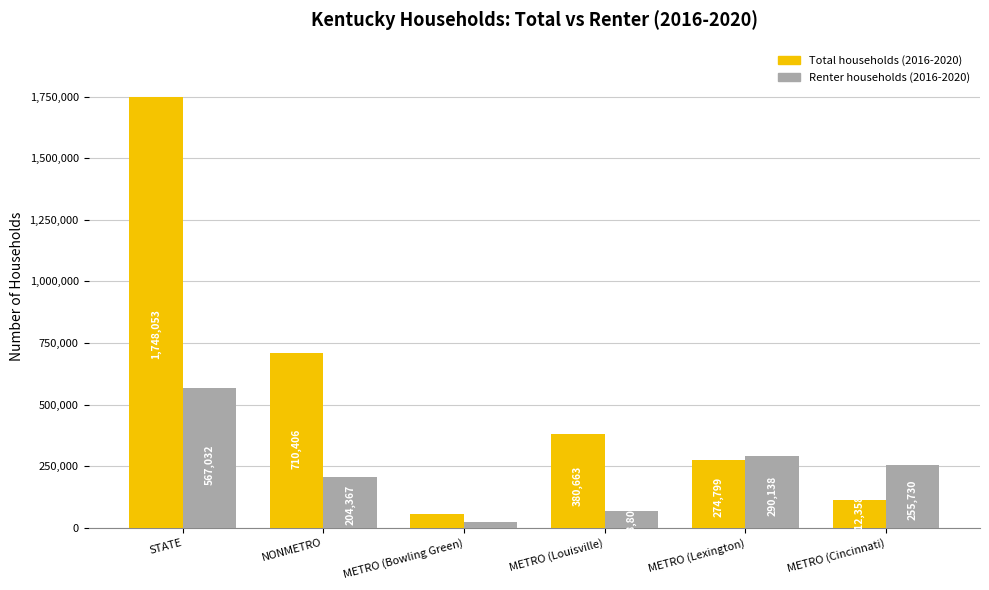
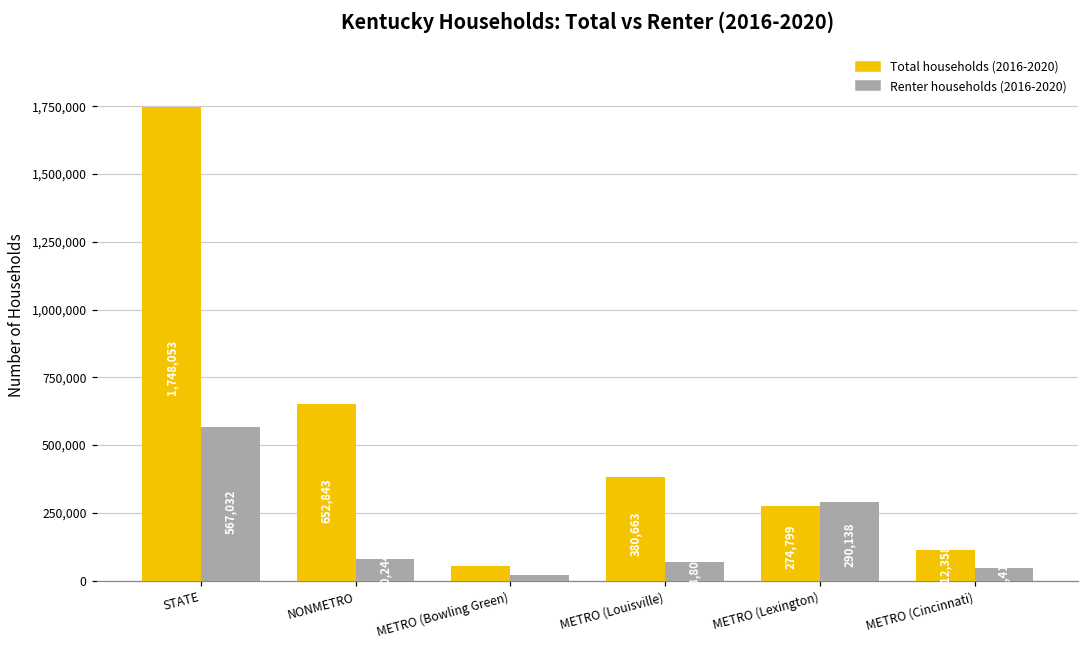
  {
    "Total households (2016-2020)": {
      "STATE": "1,748,053",
-     "NONMETRO": "710,406",
+     "NONMETRO": "652,843",
      "METRO (Louisville)": "380,663",
      "METRO (Lexington)": "274,799",
      "METRO (Cincinnati)": "112,358"
    },
    "Renter households (2016-2020)": {
-     "NONMETRO": "200,000",
+     "NONMETRO": "80,000",
      "METRO (Bowling Green)": "20,000",
      "METRO (Louisville)": "70,000",
-     "METRO (Cincinnati)": "260,000"
+     "METRO (Cincinnati)": "50,000"
    }
  }
